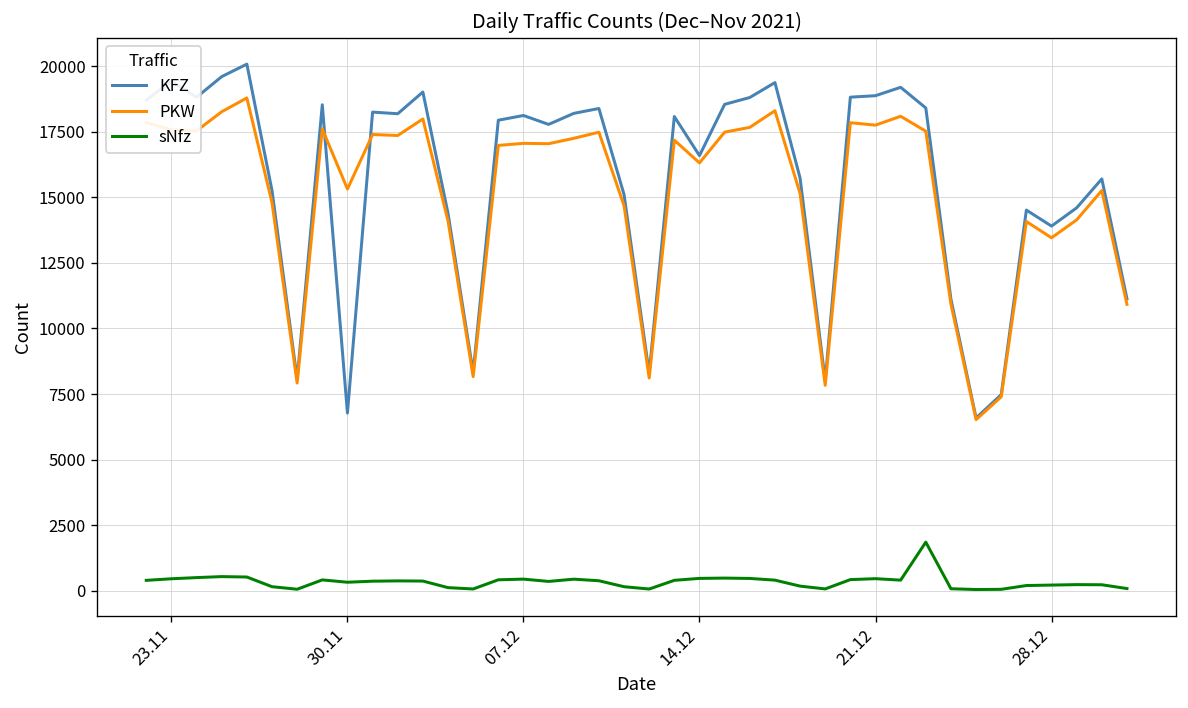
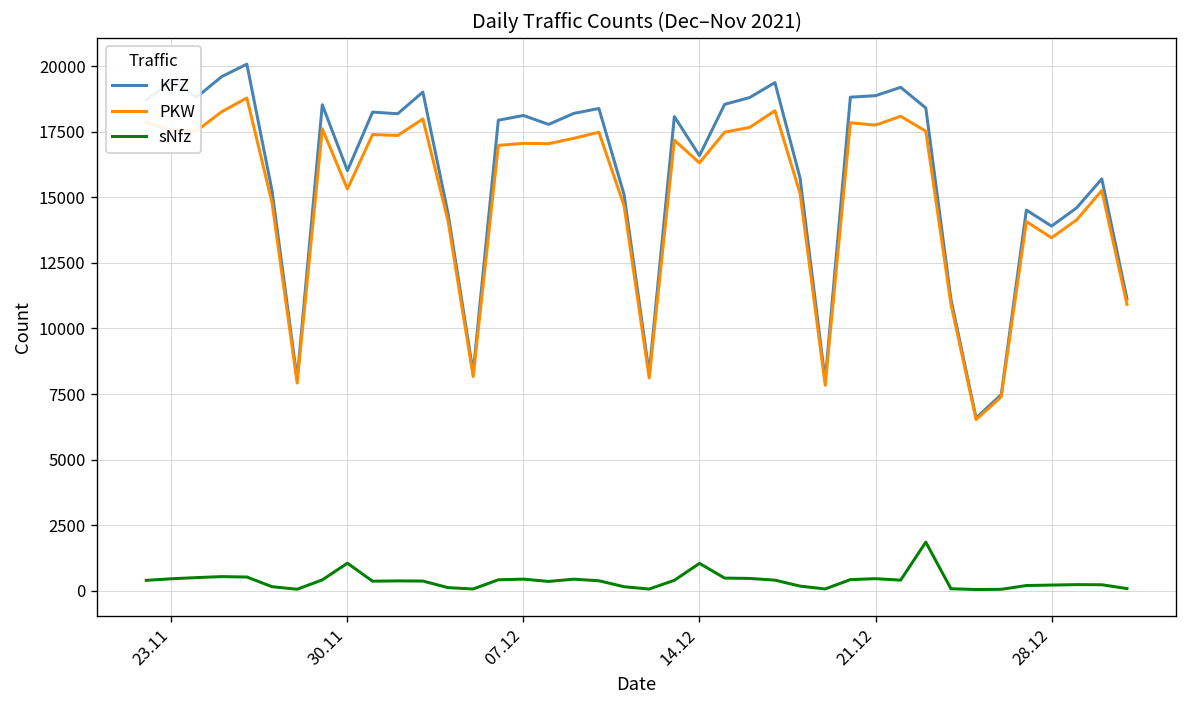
  {
    "KFZ": {
-     "30.11": 6800,
+     "30.11": 16000,
      "07.12": 18100,
      "14.12": 16600,
      "21.12": 18900,
      "28.12": 13900
    },
    "PKW": {
      "30.11": 15300,
      "07.12": 17100,
      "14.12": 16300,
      "21.12": 17800,
      "28.12": 13500
    },
    "sNfz": {
      "23.11": 500,
-     "30.11": 300,
+     "30.11": 1000,
      "07.12": 400,
-     "14.12": 500,
+     "14.12": 1000,
      "21.12": 500,
      "28.12": 200
    }
  }
